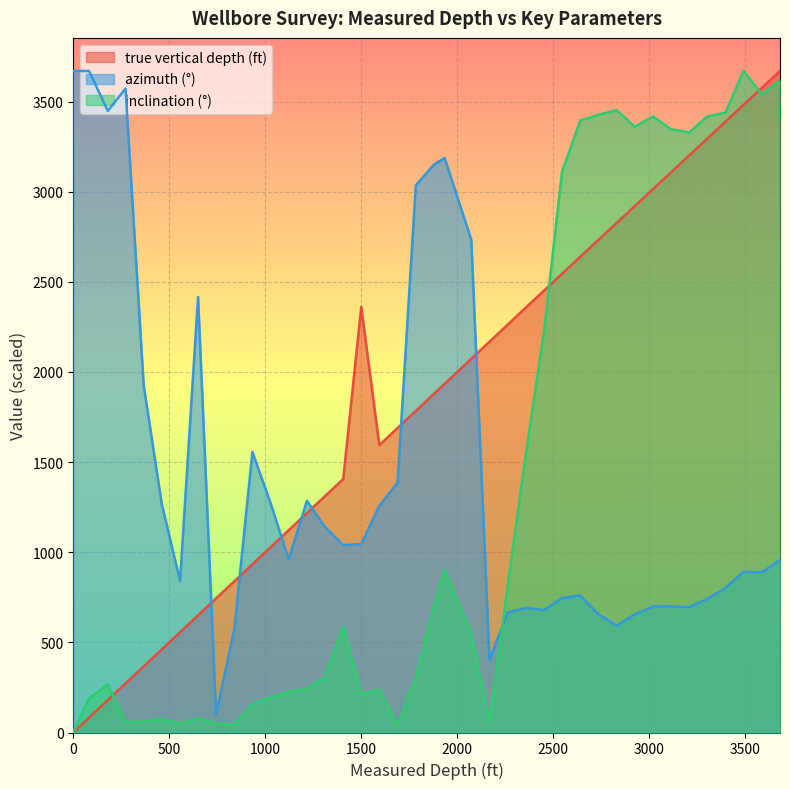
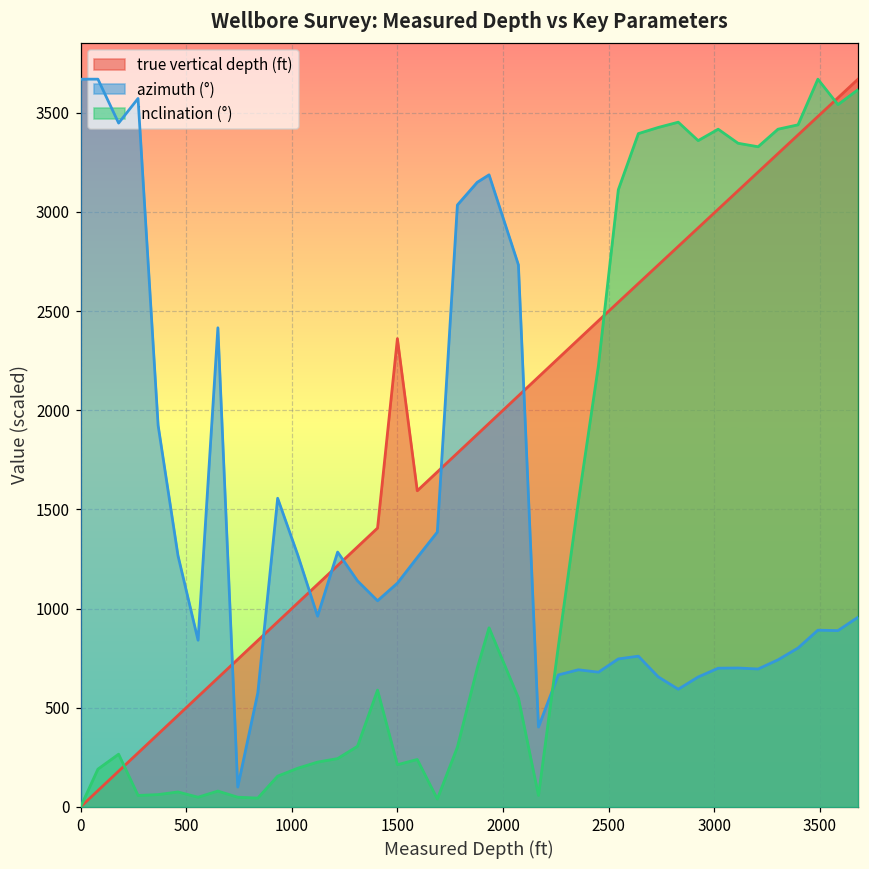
  {
    "true vertical depth (ft)": {
      "1500": 2360
    },
    "azimuth (°)": {
      "0": 3670,
-     "1500": 1050
+     "1500": 1130
    },
    "inclination (°)": {
      "1500": 210
    }
  }
